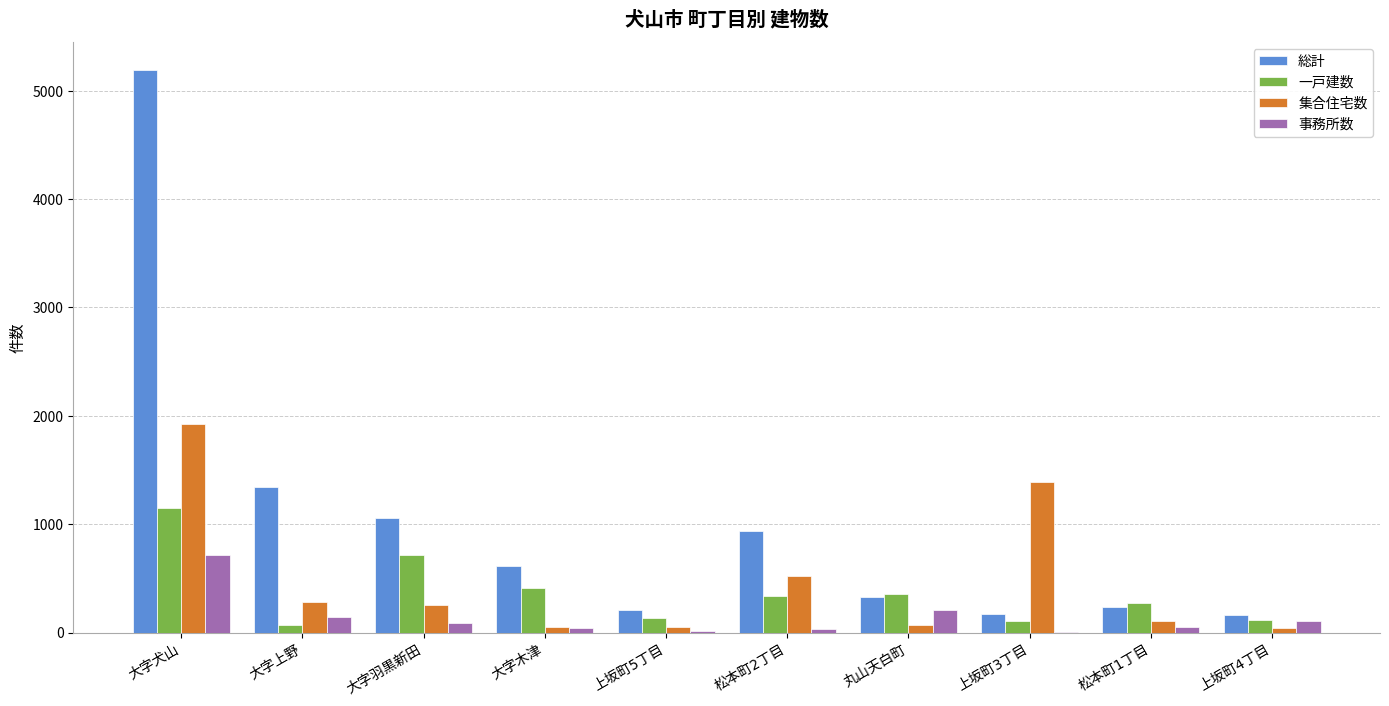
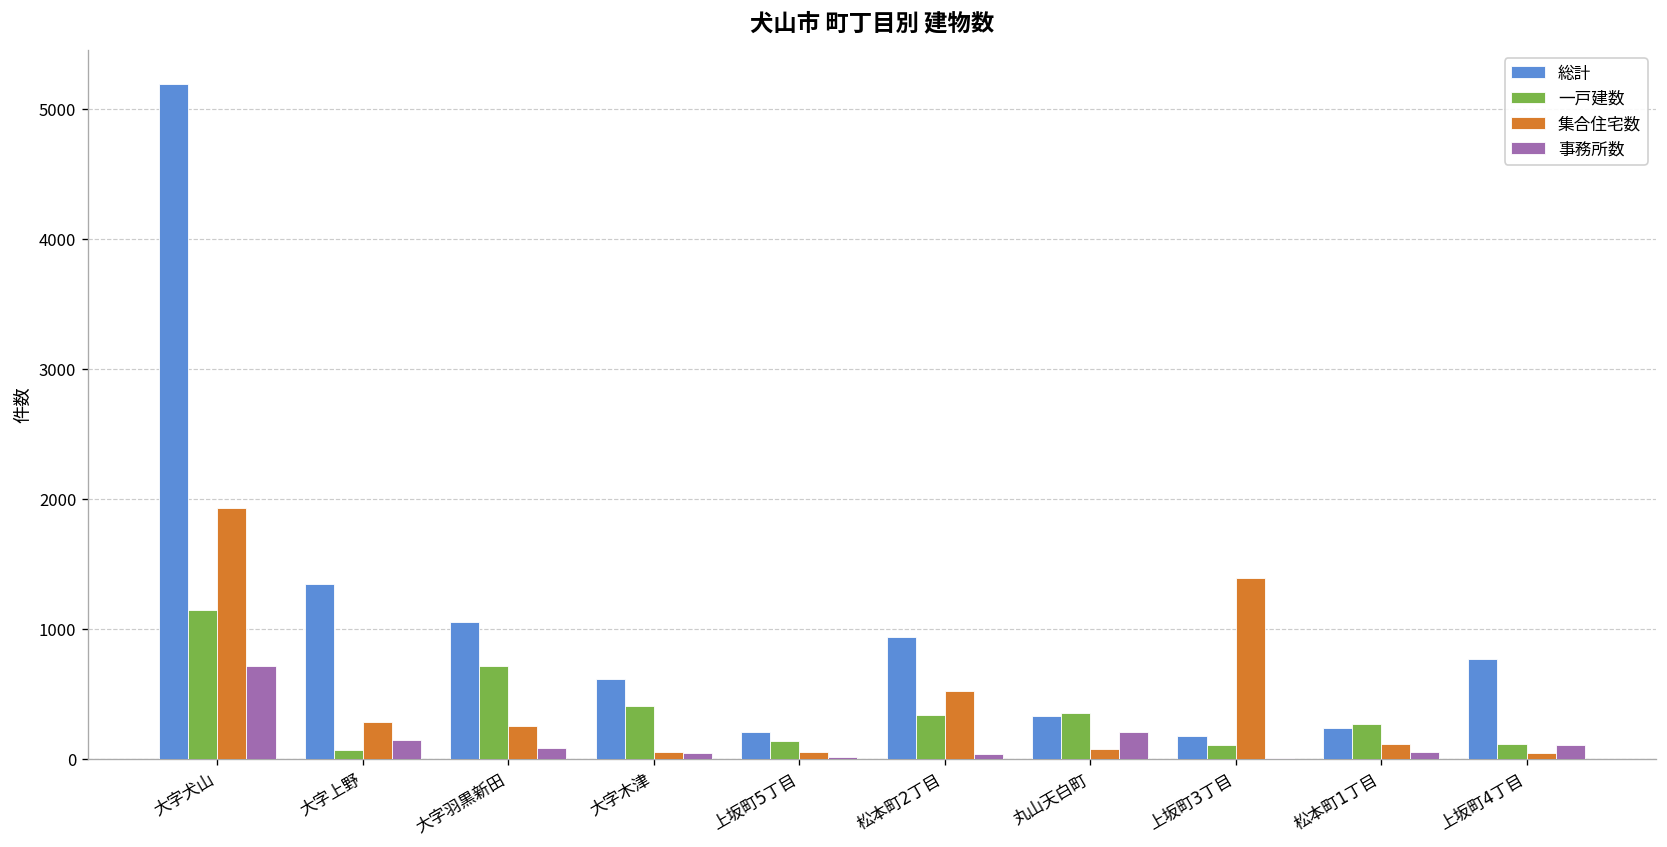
  {
    "総計": {
      "大字犬山": 5190,
      "大字上野": 1340,
      "大字羽黒新田": 1050,
      "大字木津": 610,
      "上坂町5丁目": 210,
      "松本町2丁目": 940,
      "丸山天白町": 330,
      "上坂町3丁目": 170,
      "松本町1丁目": 230,
-     "上坂町4丁目": 160
+     "上坂町4丁目": 760
    },
    "一戸建数": {
      "大字犬山": 1150,
      "大字上野": 70,
      "大字羽黒新田": 710,
      "大字木津": 410,
      "上坂町5丁目": 140,
      "松本町2丁目": 340,
      "丸山天白町": 360,
      "上坂町3丁目": 110,
      "松本町1丁目": 270,
      "上坂町4丁目": 110
    },
    "集合住宅数": {
      "大字犬山": 1930,
      "大字上野": 290,
      "大字羽黒新田": 260,
      "大字木津": 60,
      "上坂町5丁目": 50,
      "松本町2丁目": 520,
      "丸山天白町": 70,
      "上坂町3丁目": 1390,
      "松本町1丁目": 110,
      "上坂町4丁目": 40
    },
    "事務所数": {
      "大字犬山": 710,
      "大字上野": 150,
      "大字羽黒新田": 90,
      "大字木津": 50,
      "松本町2丁目": 40,
      "丸山天白町": 210,
      "松本町1丁目": 50,
      "上坂町4丁目": 110
    }
  }
